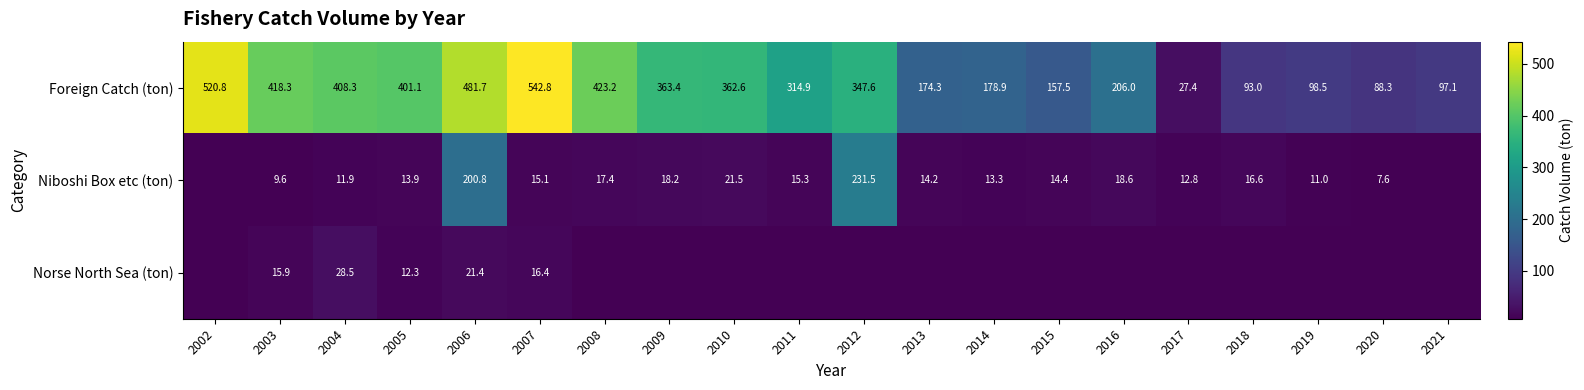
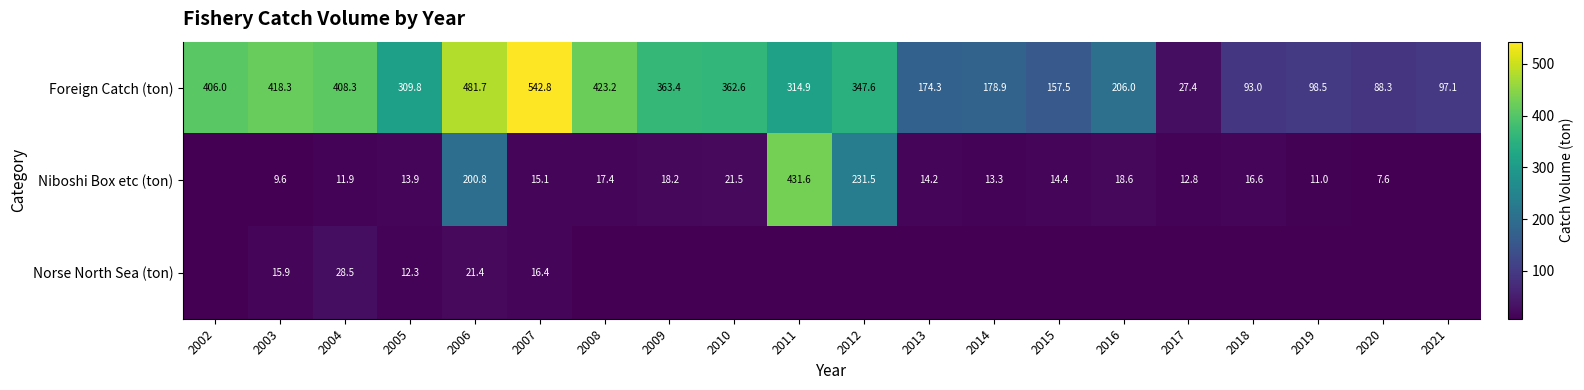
  {
    "Foreign Catch (ton)": {
-     "2002": 520.8,
+     "2002": 406.0,
      "2003": 418.3,
      "2004": 408.3,
-     "2005": 401.1,
+     "2005": 309.8,
      "2006": 481.7,
      "2007": 542.8,
      "2008": 423.2,
      "2009": 363.4,
      "2010": 362.6,
      "2011": 314.9,
      "2012": 347.6,
      "2013": 174.3,
      "2014": 178.9,
      "2015": 157.5,
      "2016": 206.0,
      "2017": 27.4,
      "2018": 93.0,
      "2019": 98.5,
      "2020": 88.3,
      "2021": 97.1
    },
    "Niboshi Box etc (ton)": {
      "2003": 9.6,
      "2004": 11.9,
      "2005": 13.9,
      "2006": 200.8,
      "2007": 15.1,
      "2008": 17.4,
      "2009": 18.2,
      "2010": 21.5,
-     "2011": 15.3,
+     "2011": 431.6,
      "2012": 231.5,
      "2013": 14.2,
      "2014": 13.3,
      "2015": 14.4,
      "2016": 18.6,
      "2017": 12.8,
      "2018": 16.6,
      "2019": 11.0,
      "2020": 7.6
    },
    "Norse North Sea (ton)": {
      "2003": 15.9,
      "2004": 28.5,
      "2005": 12.3,
      "2006": 21.4,
      "2007": 16.4
    }
  }
